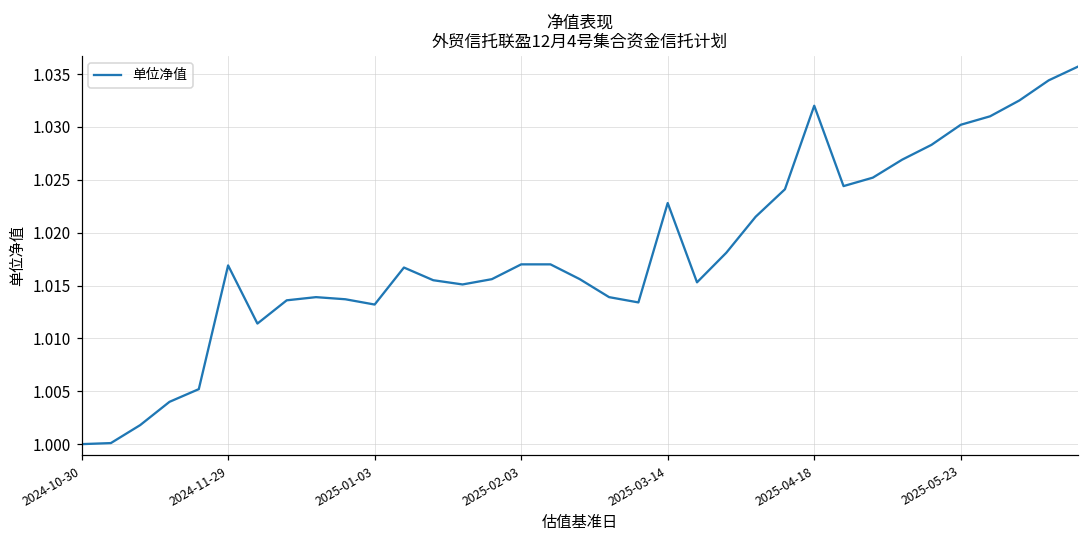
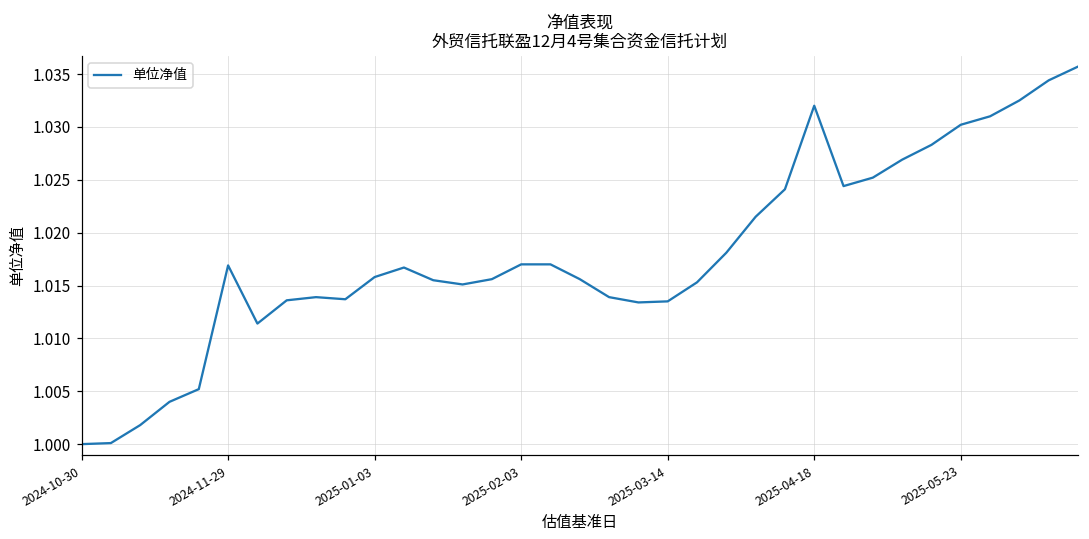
  {
    "2024-10-30": 1.000,
    "2024-11-29": 1.017,
-   "2025-01-03": 1.013,
+   "2025-01-03": 1.016,
    "2025-02-03": 1.017,
-   "2025-03-14": 1.023,
+   "2025-03-14": 1.014,
    "2025-04-18": 1.032,
    "2025-05-23": 1.030
  }
